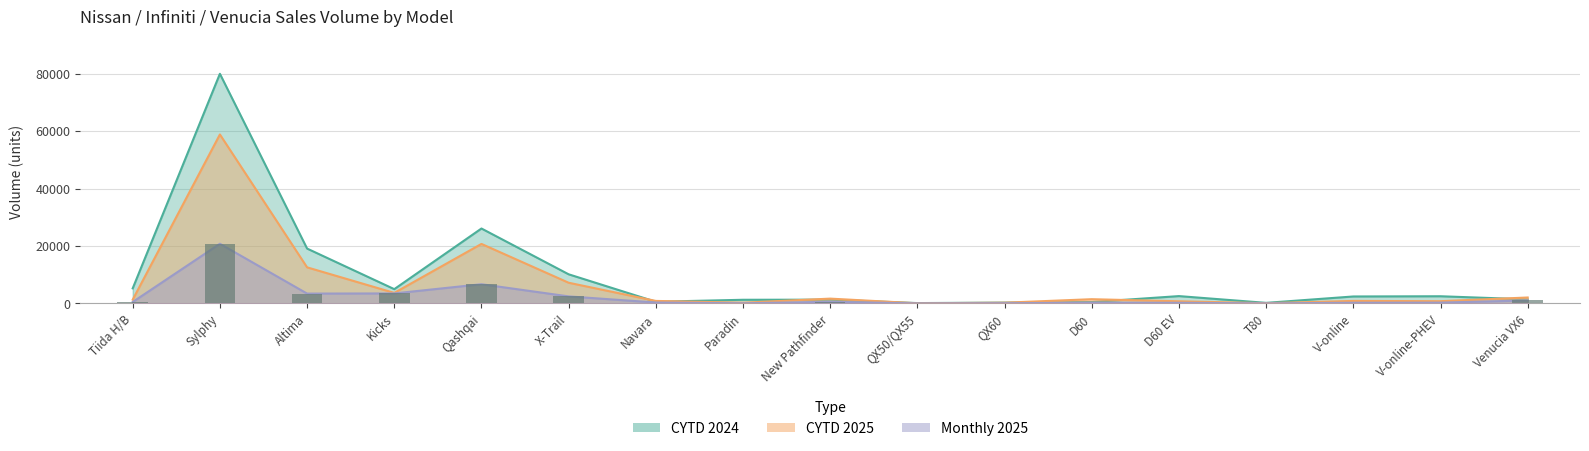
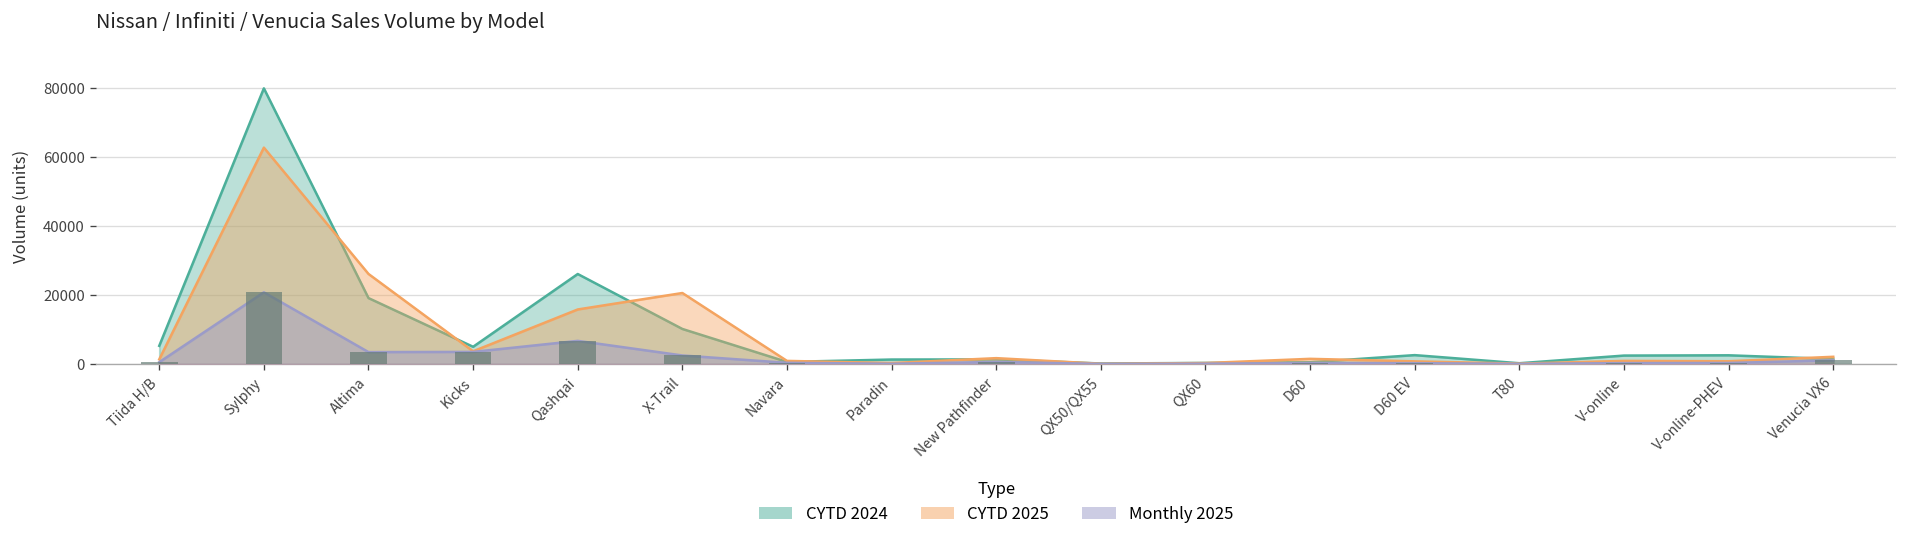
  {
    "CYTD 2025": {
-     "Sylphy": 59000,
-     "Altima": 13000,
-     "Qashqai": 21000,
-     "X-Trail": 7000,
+     "Sylphy": 63000,
+     "Altima": 26000,
+     "Qashqai": 16000,
+     "X-Trail": 21000,
      "D60": 1000
    }
  }
